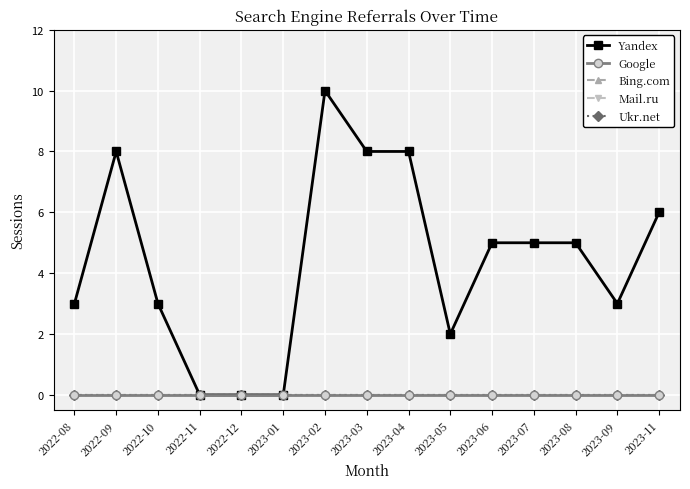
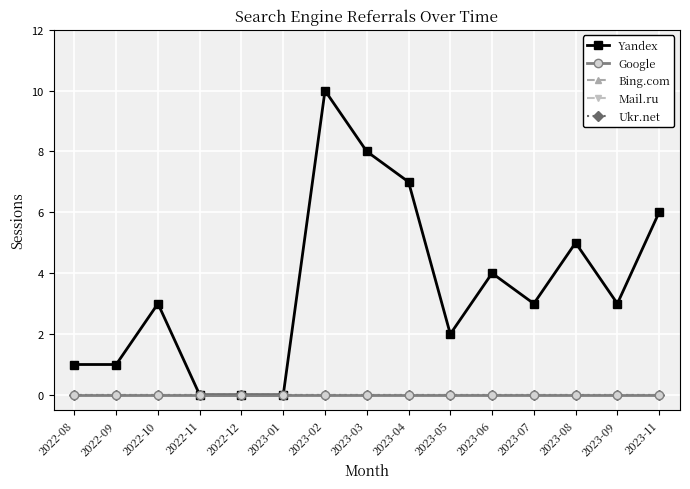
  {
    "Yandex": {
-     "2022-08": 3,
-     "2022-09": 8,
+     "2022-08": 1,
+     "2022-09": 1,
      "2022-10": 3,
      "2023-02": 10,
      "2023-03": 8,
-     "2023-04": 8,
+     "2023-04": 7,
      "2023-05": 2,
-     "2023-06": 5,
-     "2023-07": 5,
+     "2023-06": 4,
+     "2023-07": 3,
      "2023-08": 5,
      "2023-09": 3,
      "2023-11": 6
    },
    "Ukr.net": {
      "2022-08": 0,
      "2022-09": 0,
      "2022-10": 0,
      "2023-02": 0,
      "2023-03": 0,
      "2023-04": 0,
      "2023-05": 0,
      "2023-06": 0,
      "2023-07": 0,
      "2023-08": 0,
      "2023-09": 0,
      "2023-11": 0
    }
  }
